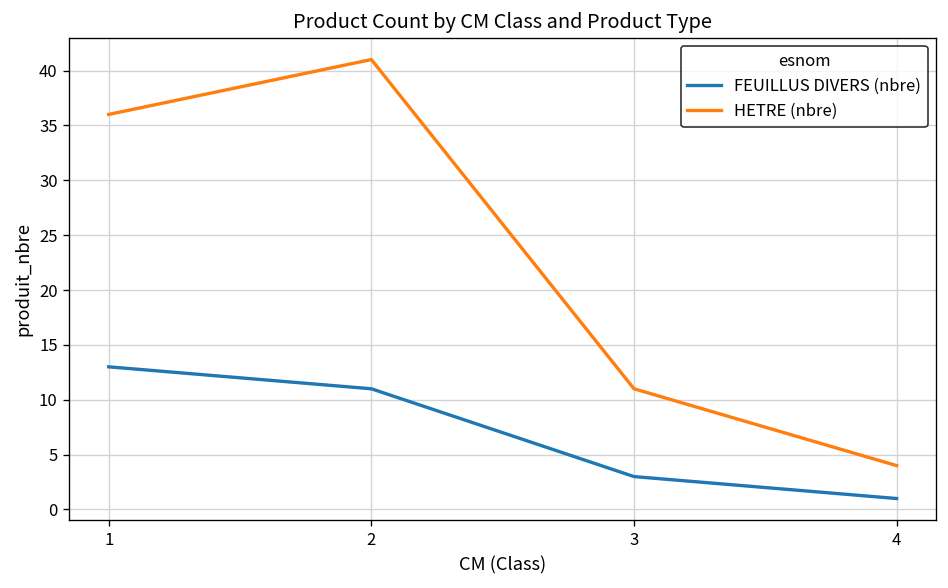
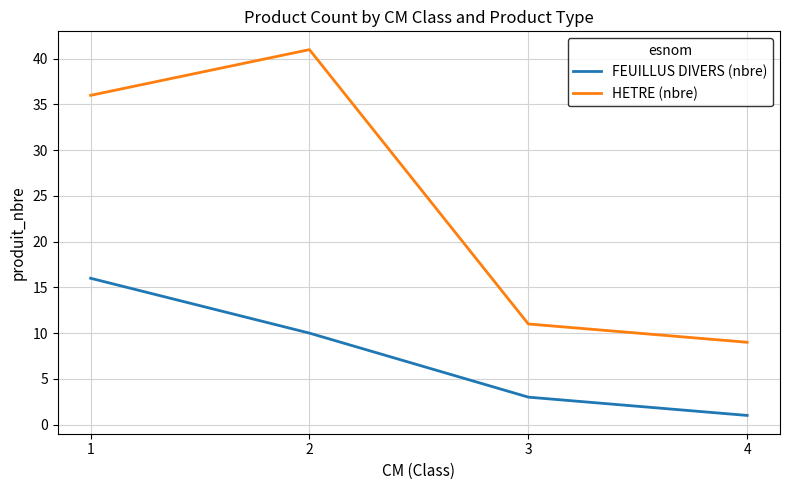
  {
    "FEUILLUS DIVERS (nbre)": {
-     "1": 13,
-     "2": 11,
+     "1": 16,
+     "2": 10,
      "3": 3,
      "4": 1
    },
    "HETRE (nbre)": {
      "1": 36,
      "2": 41,
      "3": 11,
-     "4": 4
+     "4": 9
    }
  }
